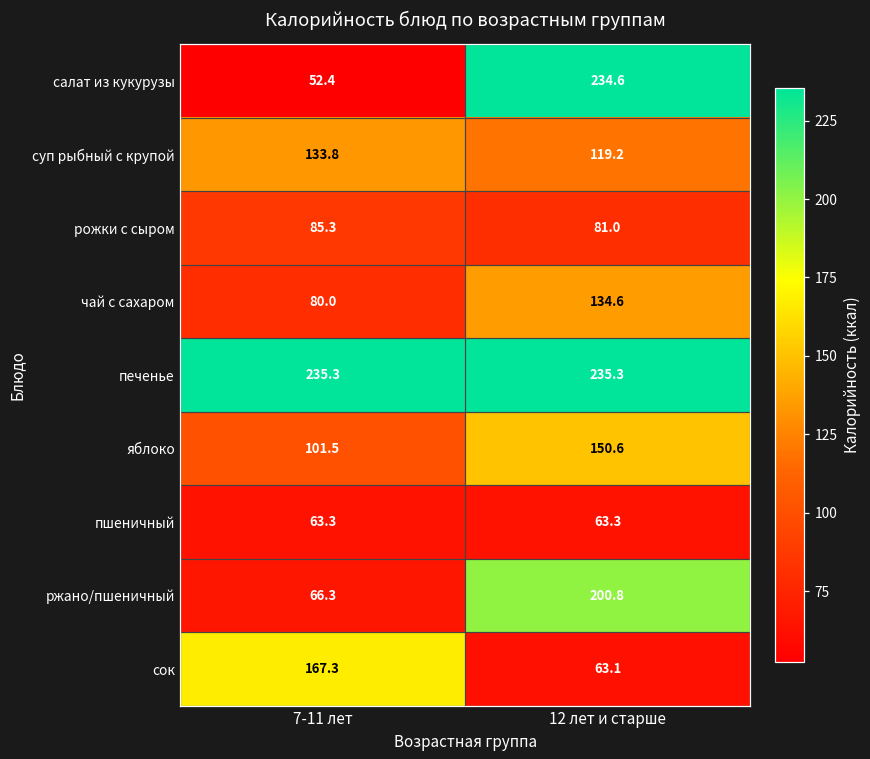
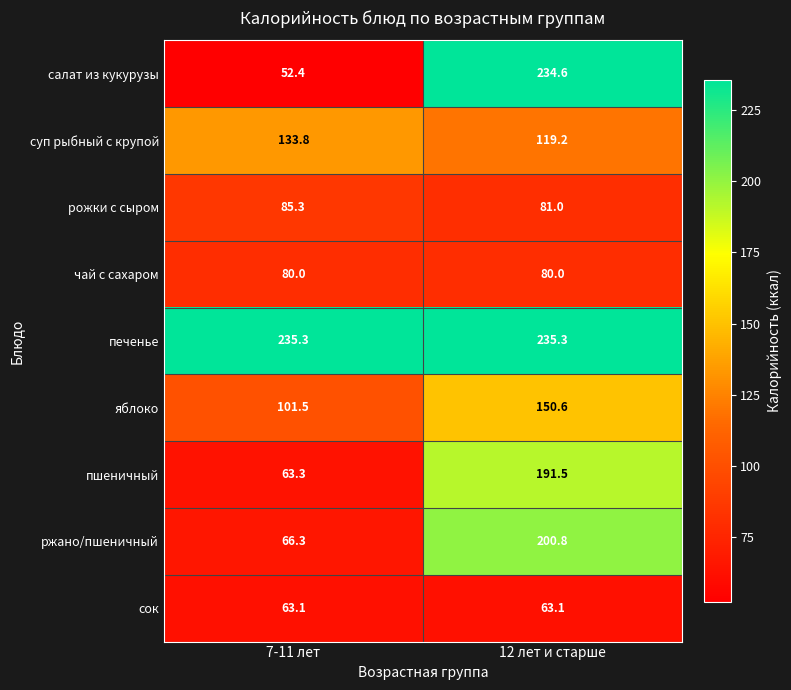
  {
    "салат из кукурузы": {
      "7-11 лет": 52.4,
      "12 лет и старше": 234.6
    },
    "суп рыбный с крупой": {
      "7-11 лет": 133.8,
      "12 лет и старше": 119.2
    },
    "рожки с сыром": {
      "7-11 лет": 85.3,
      "12 лет и старше": 81.0
    },
    "чай с сахаром": {
      "7-11 лет": 80.0,
-     "12 лет и старше": 134.6
+     "12 лет и старше": 80.0
    },
    "печенье": {
      "7-11 лет": 235.3,
      "12 лет и старше": 235.3
    },
    "яблоко": {
      "7-11 лет": 101.5,
      "12 лет и старше": 150.6
    },
    "пшеничный": {
      "7-11 лет": 63.3,
-     "12 лет и старше": 63.3
+     "12 лет и старше": 191.5
    },
    "ржано/пшеничный": {
      "7-11 лет": 66.3,
      "12 лет и старше": 200.8
    },
    "сок": {
-     "7-11 лет": 167.3,
+     "7-11 лет": 63.1,
      "12 лет и старше": 63.1
    }
  }
